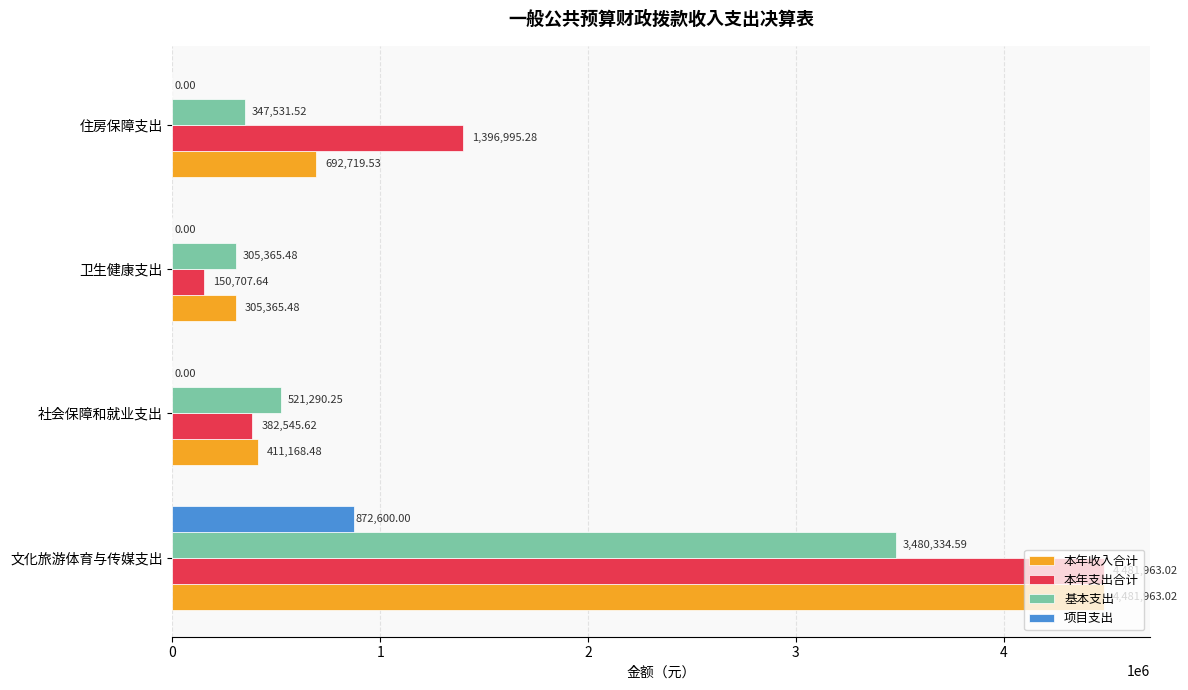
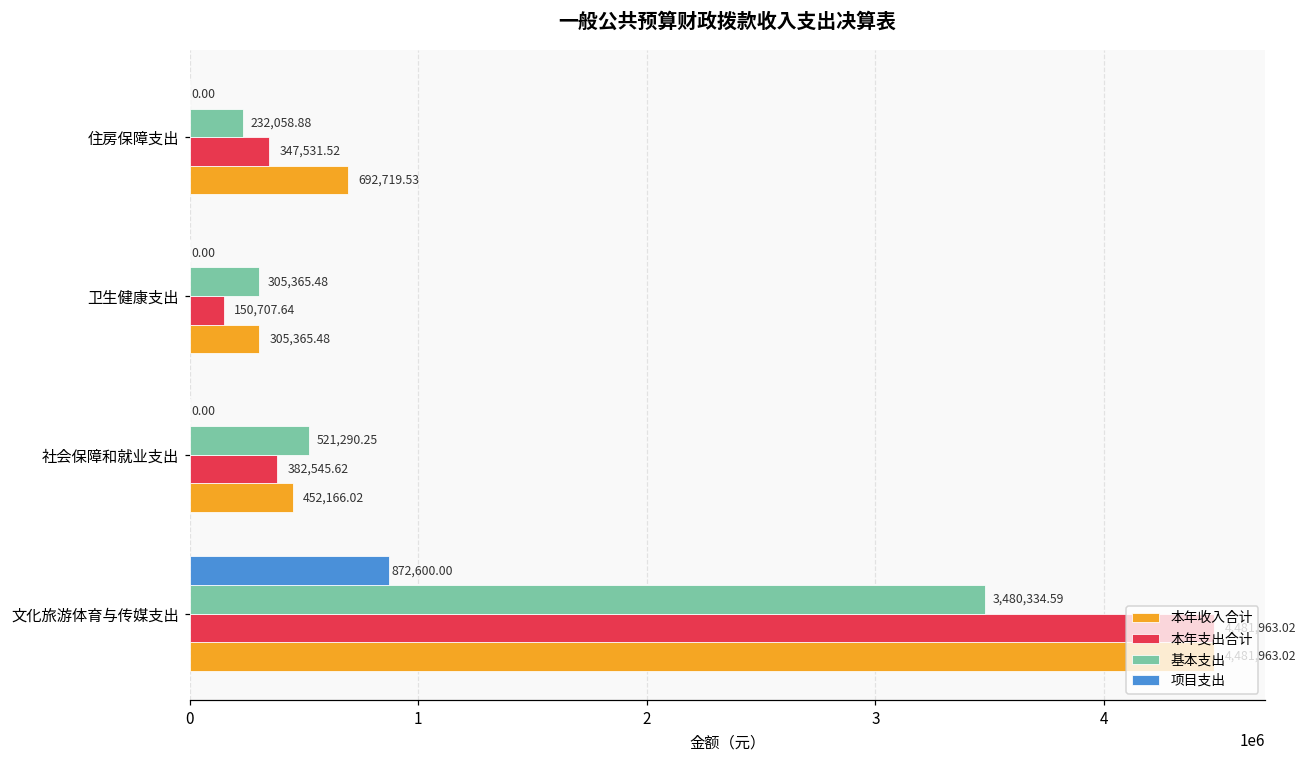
  {
    "本年收入合计": {
      "住房保障支出": "692,719.53",
      "卫生健康支出": "305,365.48",
-     "社会保障和就业支出": "411,168.48"
+     "社会保障和就业支出": "452,166.02"
    },
    "本年支出合计": {
-     "住房保障支出": "1,396,995.28",
+     "住房保障支出": "347,531.52",
      "卫生健康支出": "150,707.64",
      "社会保障和就业支出": "382,545.62"
    },
    "基本支出": {
-     "住房保障支出": "347,531.52",
+     "住房保障支出": "232,058.88",
      "卫生健康支出": "305,365.48",
      "社会保障和就业支出": "521,290.25",
      "文化旅游体育与传媒支出": "3,480,334.59"
    },
    "项目支出": {
      "住房保障支出": "0.00",
      "卫生健康支出": "0.00",
      "社会保障和就业支出": "0.00",
      "文化旅游体育与传媒支出": "872,600.00"
    }
  }
